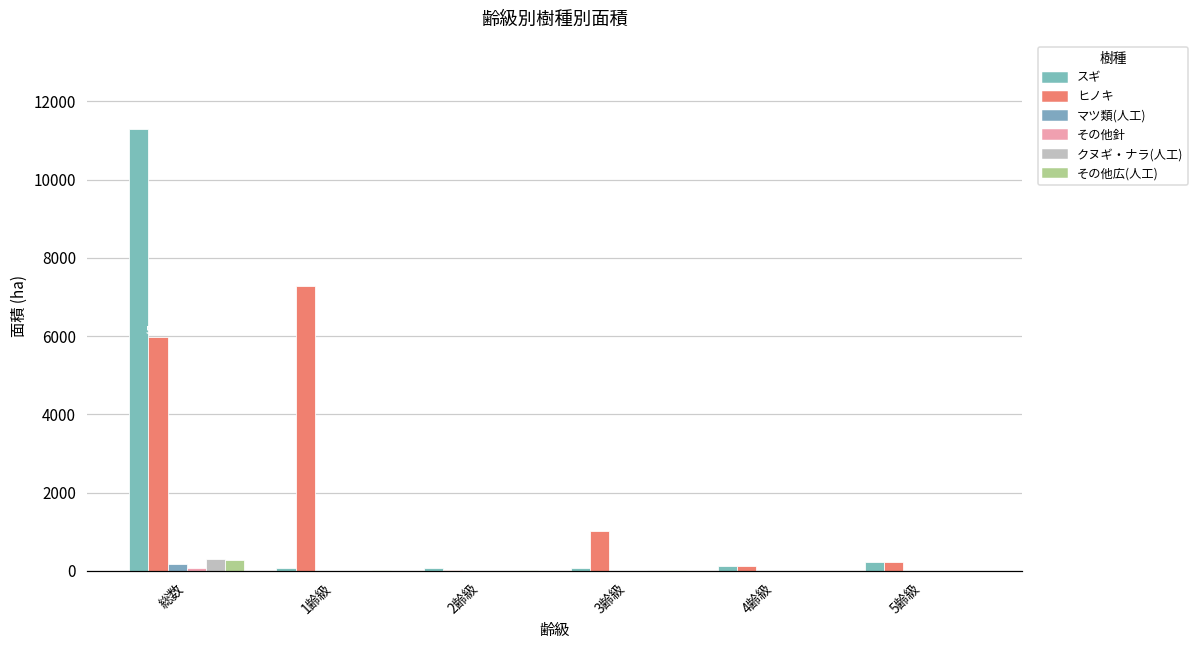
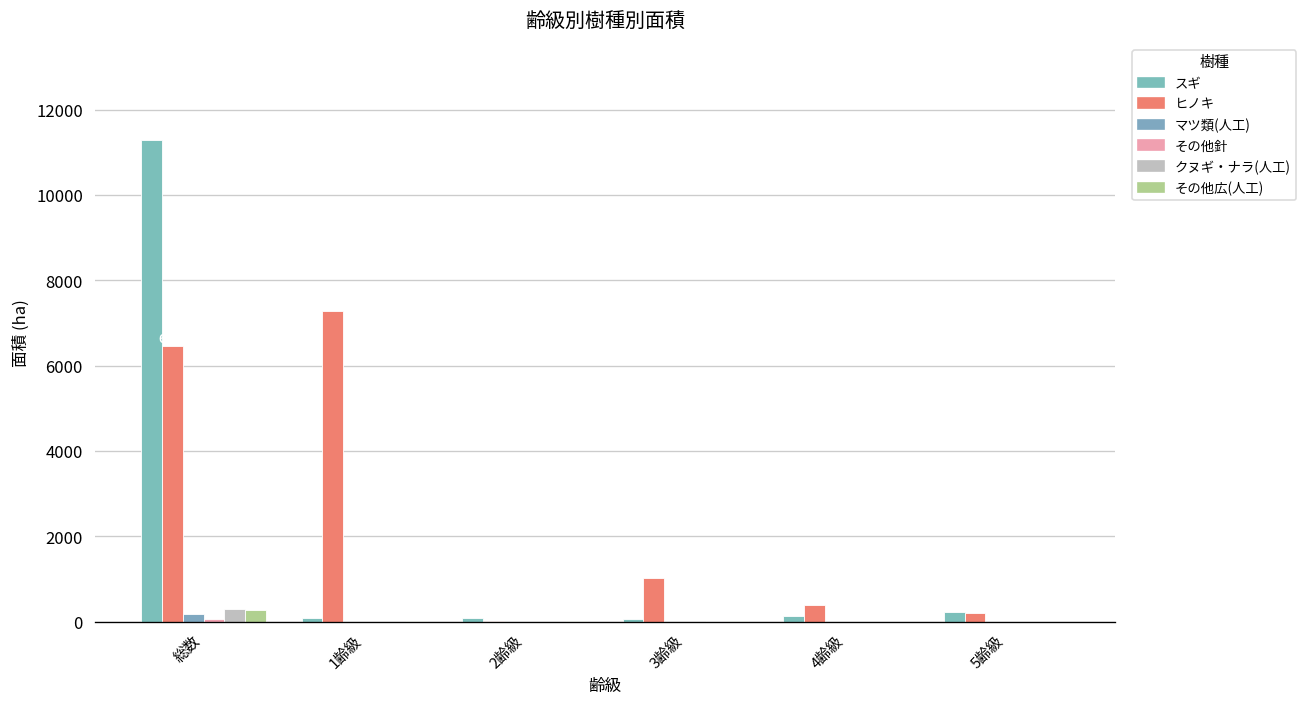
  {
    "ヒノキ": {
-     "総数": 6000,
+     "総数": 6500,
      "1齢級": 7300,
      "3齢級": 1000,
-     "4齢級": 100,
+     "4齢級": 400,
      "5齢級": 200
    }
  }
